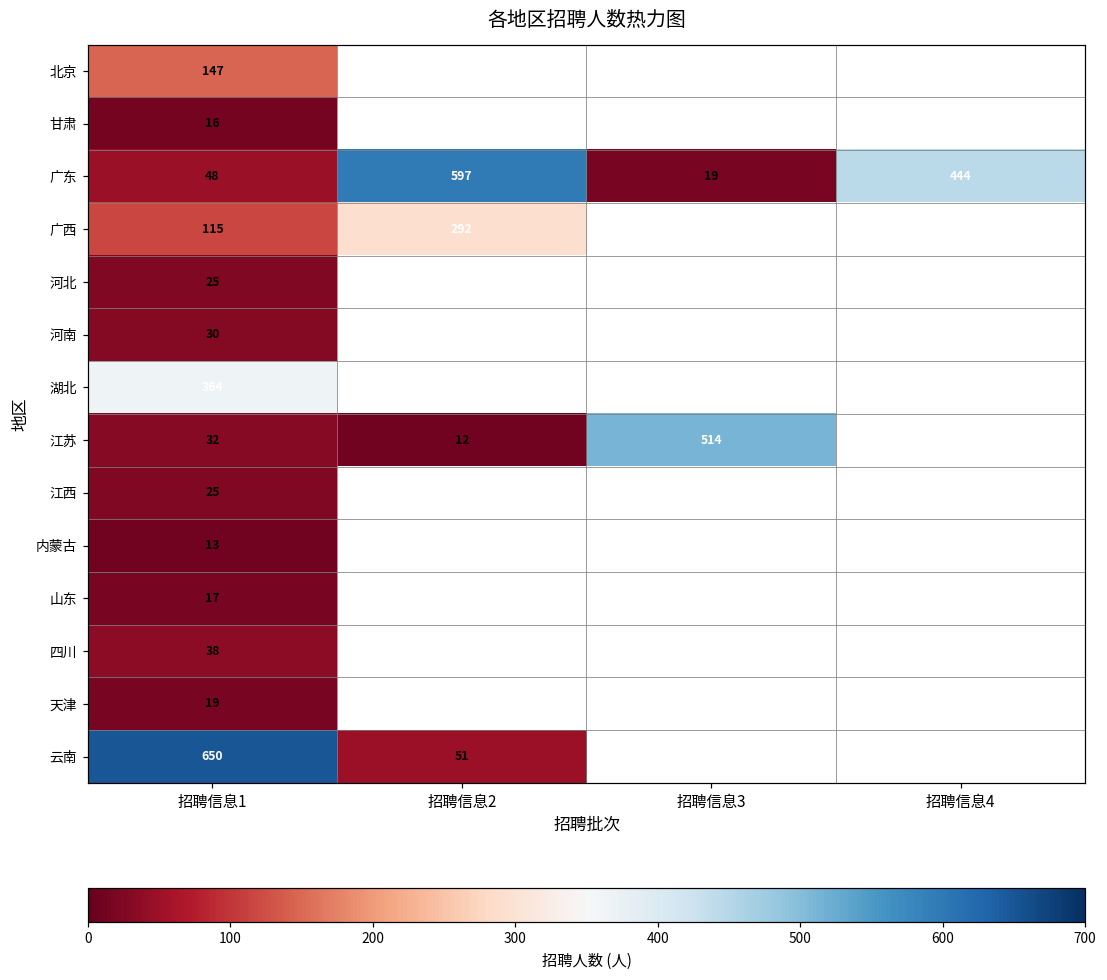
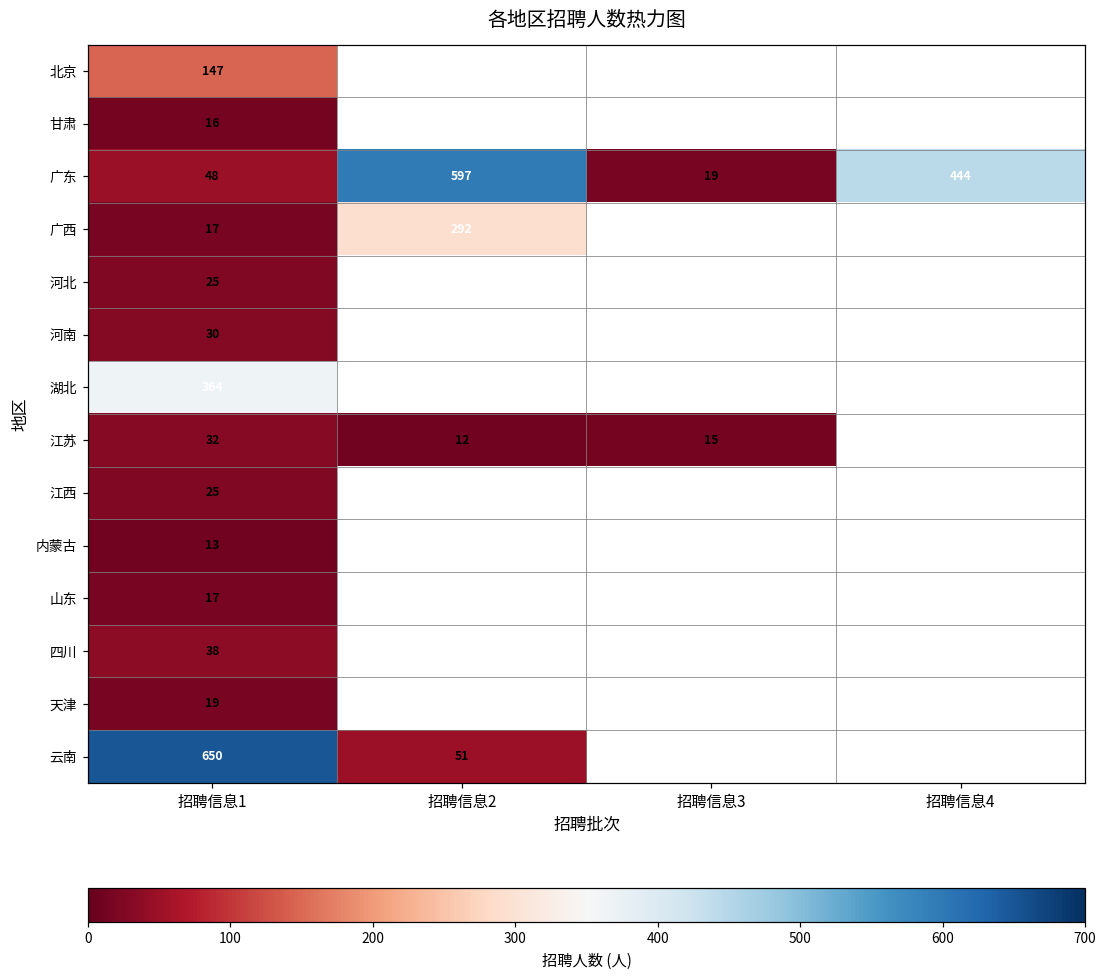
  {
    "北京": {
      "招聘信息1": 147
    },
    "甘肃": {
      "招聘信息1": 16
    },
    "广东": {
      "招聘信息1": 48,
      "招聘信息2": 597,
      "招聘信息3": 19,
      "招聘信息4": 444
    },
    "广西": {
-     "招聘信息1": 115,
+     "招聘信息1": 17,
      "招聘信息2": 292
    },
    "河北": {
      "招聘信息1": 25
    },
    "河南": {
      "招聘信息1": 30
    },
    "江苏": {
      "招聘信息1": 32,
      "招聘信息2": 12,
-     "招聘信息3": 514
+     "招聘信息3": 15
    },
    "江西": {
      "招聘信息1": 25
    },
    "内蒙古": {
      "招聘信息1": 13
    },
    "山东": {
      "招聘信息1": 17
    },
    "四川": {
      "招聘信息1": 38
    },
    "天津": {
      "招聘信息1": 19
    },
    "云南": {
      "招聘信息1": 650,
      "招聘信息2": 51
    }
  }
